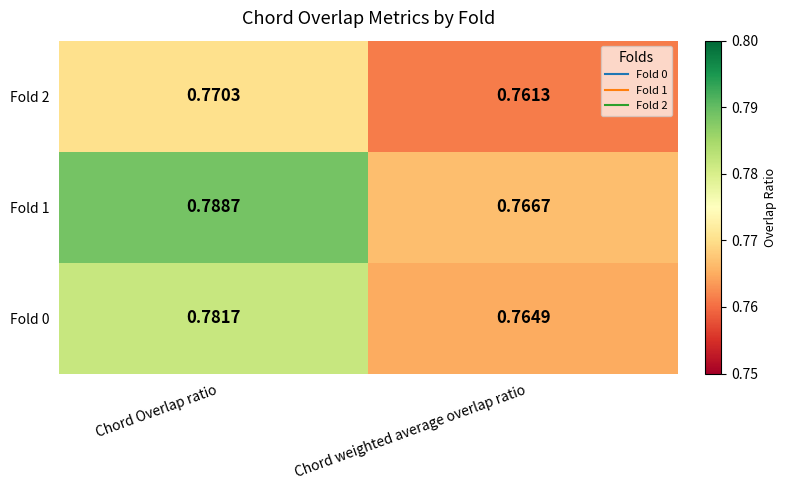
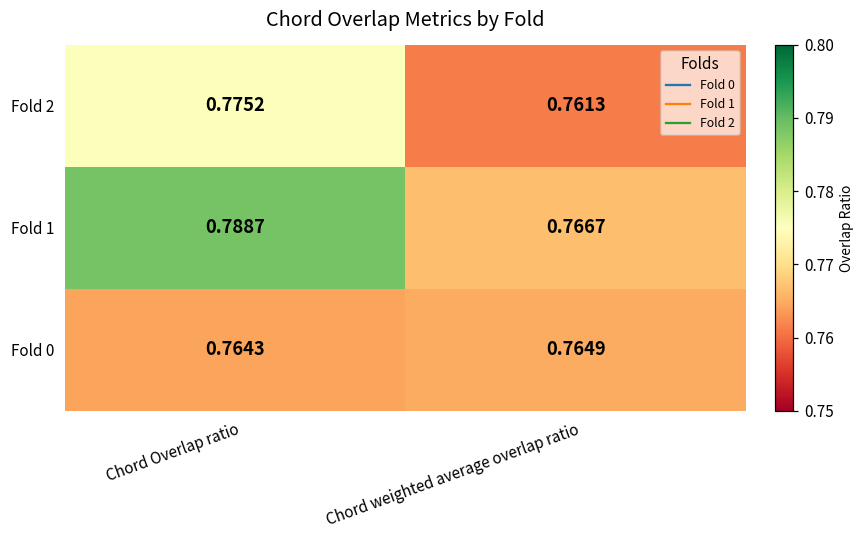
  {
    "Fold 2": {
-     "Chord Overlap ratio": 0.7703,
+     "Chord Overlap ratio": 0.7752,
      "Chord weighted average overlap ratio": 0.7613
    },
    "Fold 1": {
      "Chord Overlap ratio": 0.7887,
      "Chord weighted average overlap ratio": 0.7667
    },
    "Fold 0": {
-     "Chord Overlap ratio": 0.7817,
+     "Chord Overlap ratio": 0.7643,
      "Chord weighted average overlap ratio": 0.7649
    }
  }
